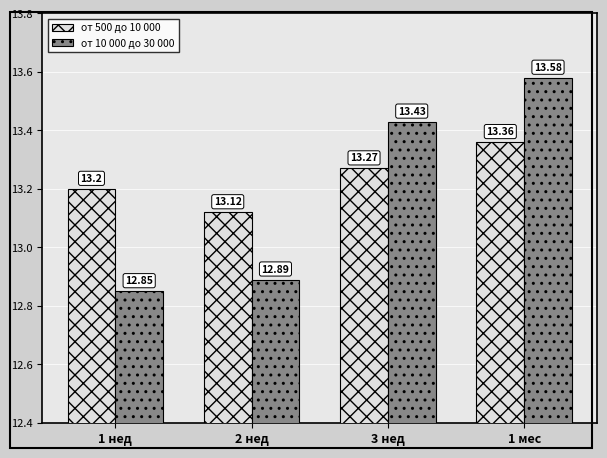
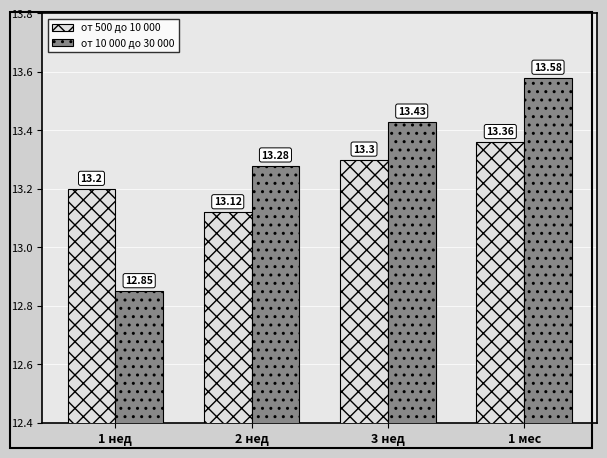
  {
    "от 500 до 10 000": {
-     "3 нед": 13.27
+     "3 нед": 13.3
    },
    "от 10 000 до 30 000": {
-     "2 нед": 12.89
+     "2 нед": 13.28
    }
  }
